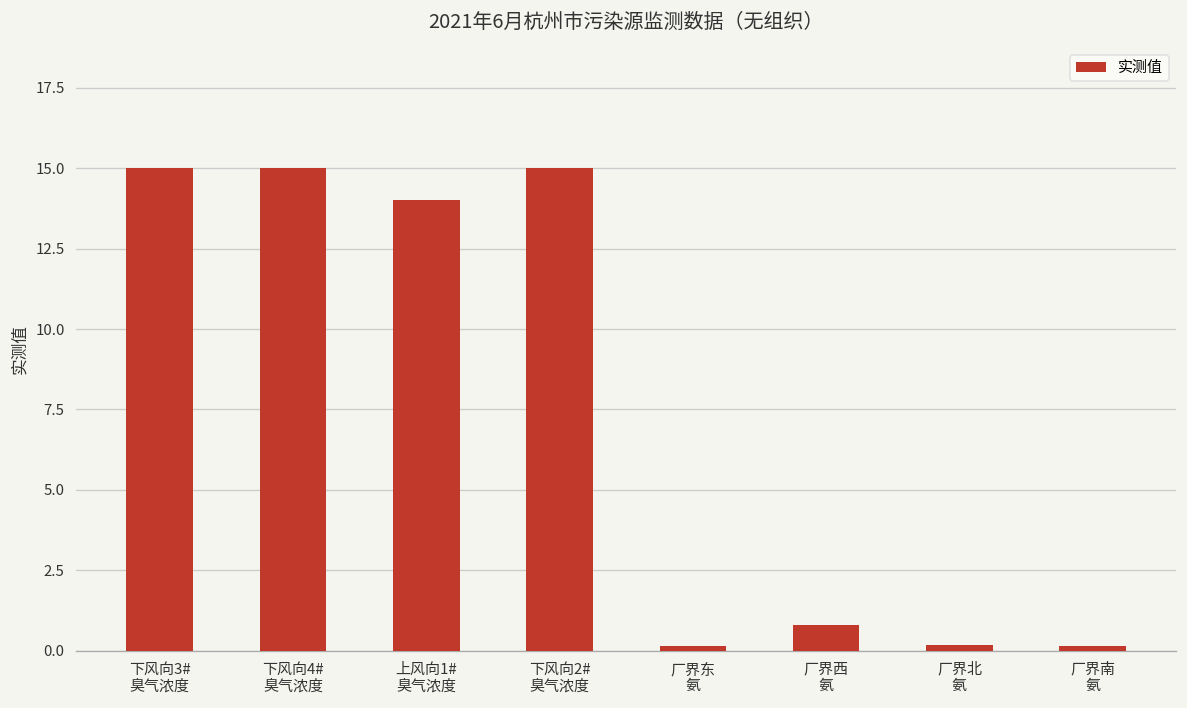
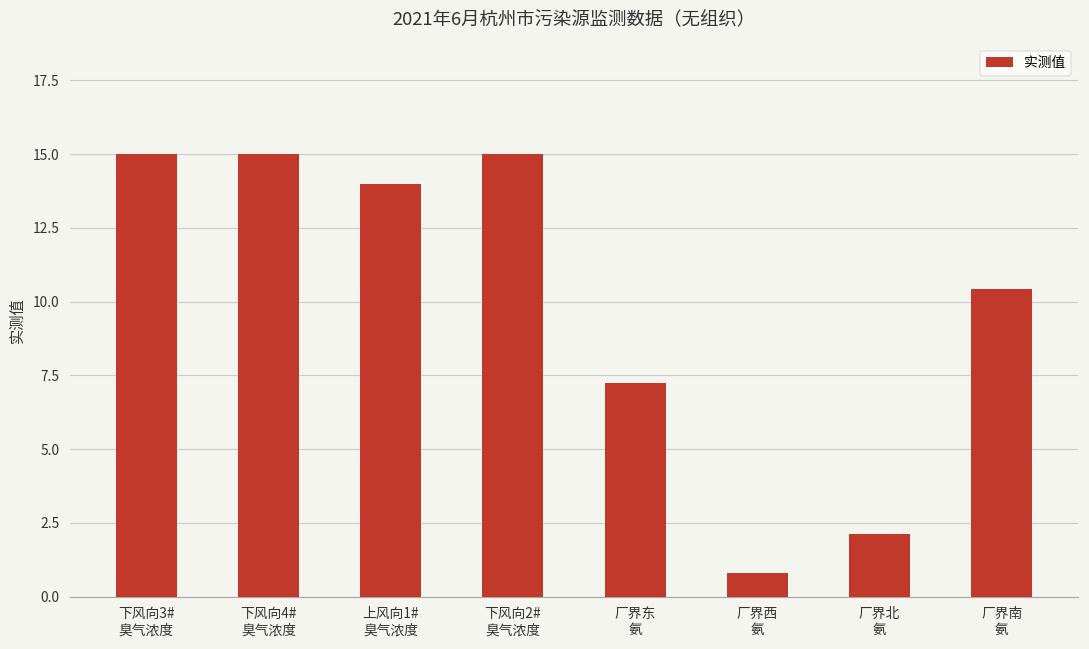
  {
    "下风向3# 臭气浓度": 15.0,
    "下风向4# 臭气浓度": 15.0,
    "上风向1# 臭气浓度": 14.0,
    "下风向2# 臭气浓度": 15.0,
-   "厂界东 氨": 0.2,
+   "厂界东 氨": 7.3,
    "厂界西 氨": 0.8,
-   "厂界北 氨": 0.2,
-   "厂界南 氨": 0.1
+   "厂界北 氨": 2.1,
+   "厂界南 氨": 10.4
  }
